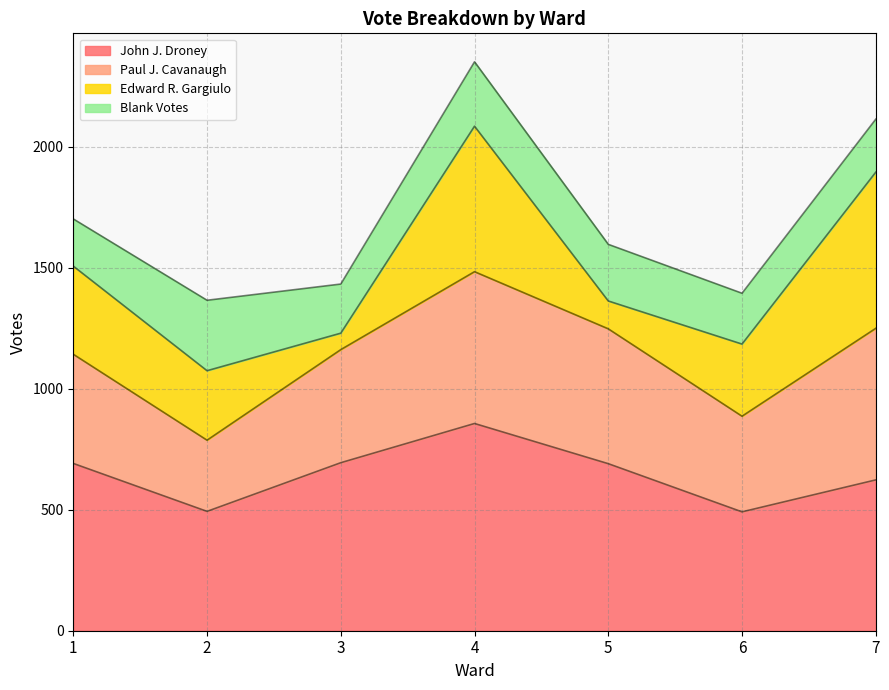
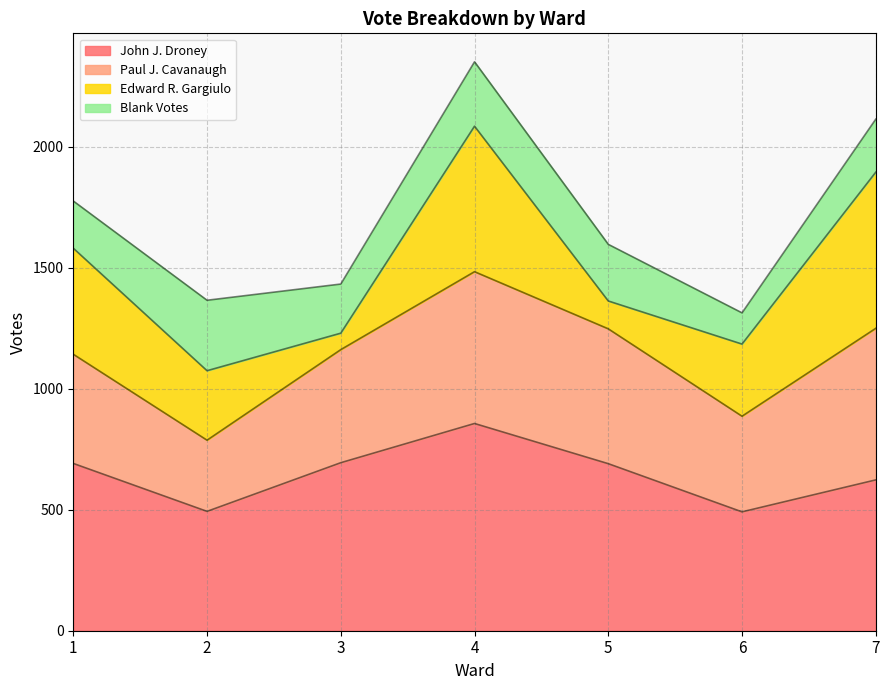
  {
    "Edward R. Gargiulo": {
-     "1": 360,
+     "1": 440,
      "2": 290,
      "3": 70,
      "4": 600,
      "5": 120,
      "6": 300,
      "7": 650
    },
    "Blank Votes": {
      "1": 200,
      "2": 290,
      "3": 200,
      "4": 270,
      "5": 230,
-     "6": 210,
+     "6": 130,
      "7": 220
    }
  }
